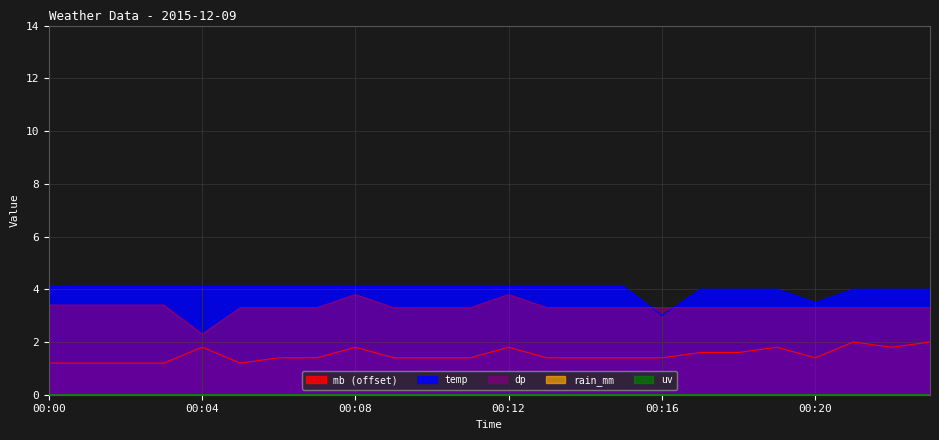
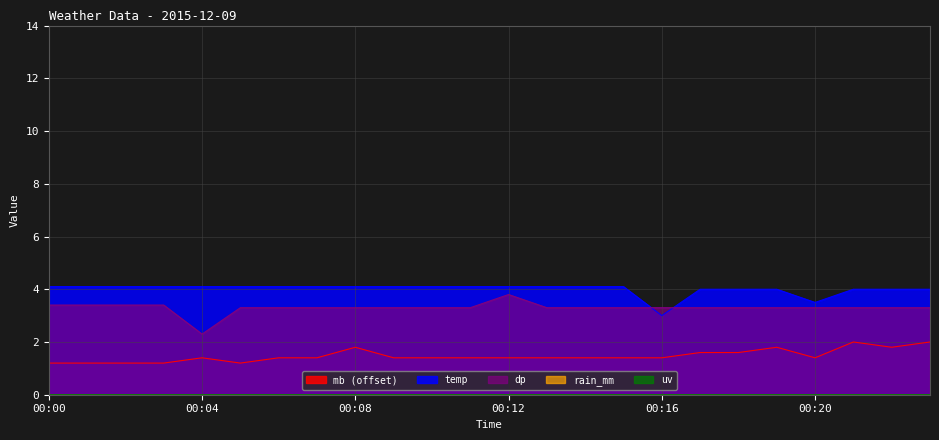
  {
    "mb (offset)": {
      "00:00": 1.2,
-     "00:04": 1.8,
+     "00:04": 1.4,
      "00:08": 1.8,
-     "00:12": 1.8,
+     "00:12": 1.4,
      "00:16": 1.4,
      "00:20": 1.4
    },
    "temp": {
      "00:00": 4.1,
      "00:04": 4.1,
      "00:08": 4.1,
      "00:12": 4.1,
      "00:16": 3.0,
      "00:20": 3.5
    },
    "dp": {
      "00:00": 3.4,
      "00:04": 2.3,
-     "00:08": 3.8,
+     "00:08": 3.3,
      "00:12": 3.8,
      "00:16": 3.3,
      "00:20": 3.3
    },
    "uv": {
      "00:00": 0.0,
      "00:04": 0.0,
      "00:08": 0.0,
      "00:12": 0.0,
      "00:16": 0.0,
      "00:20": 0.0
    }
  }
